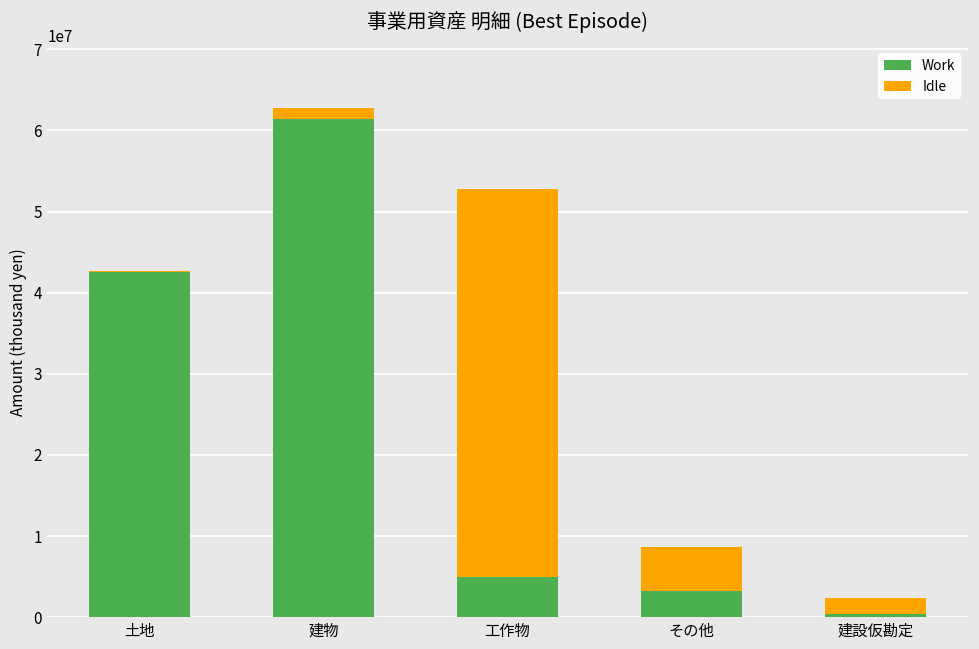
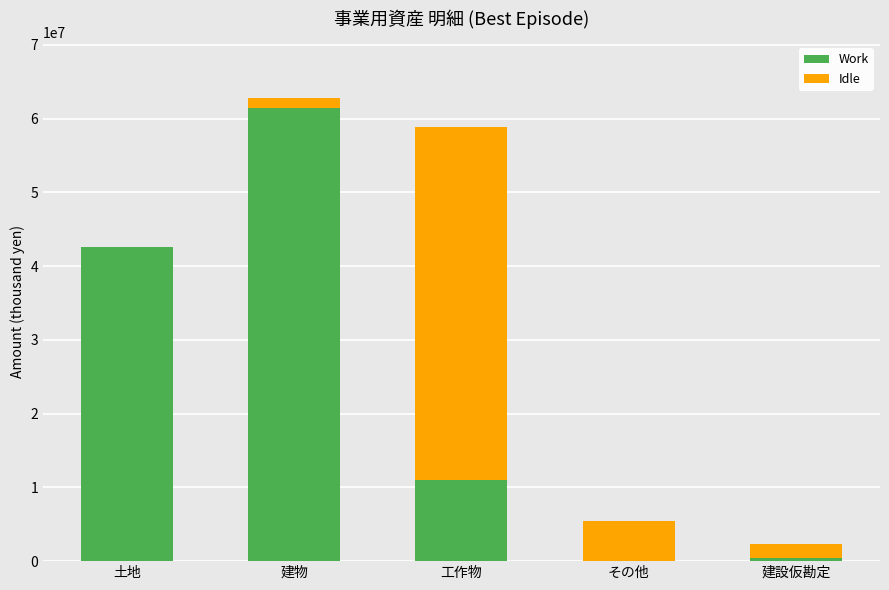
  {
    "Work": {
      "土地": 43000000,
      "建物": 61000000,
-     "工作物": 5000000,
-     "その他": 3000000,
+     "工作物": 11000000,
+     "その他": 0,
      "建設仮勘定": 0
    },
    "Idle": {
      "建物": 1000000,
      "工作物": 48000000,
      "その他": 5000000,
      "建設仮勘定": 2000000
    }
  }
